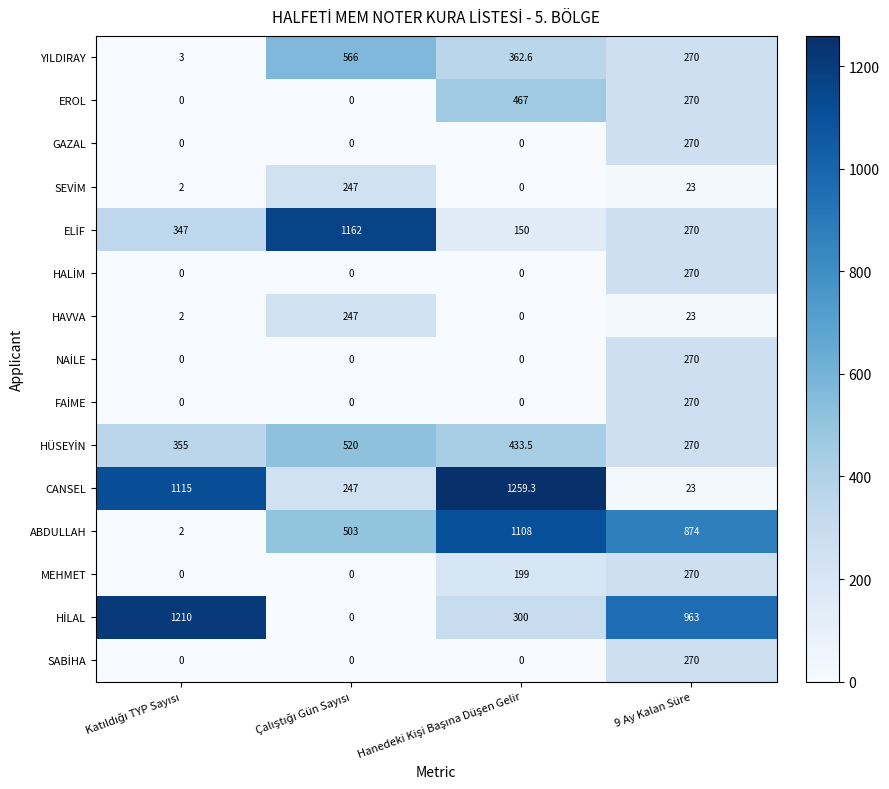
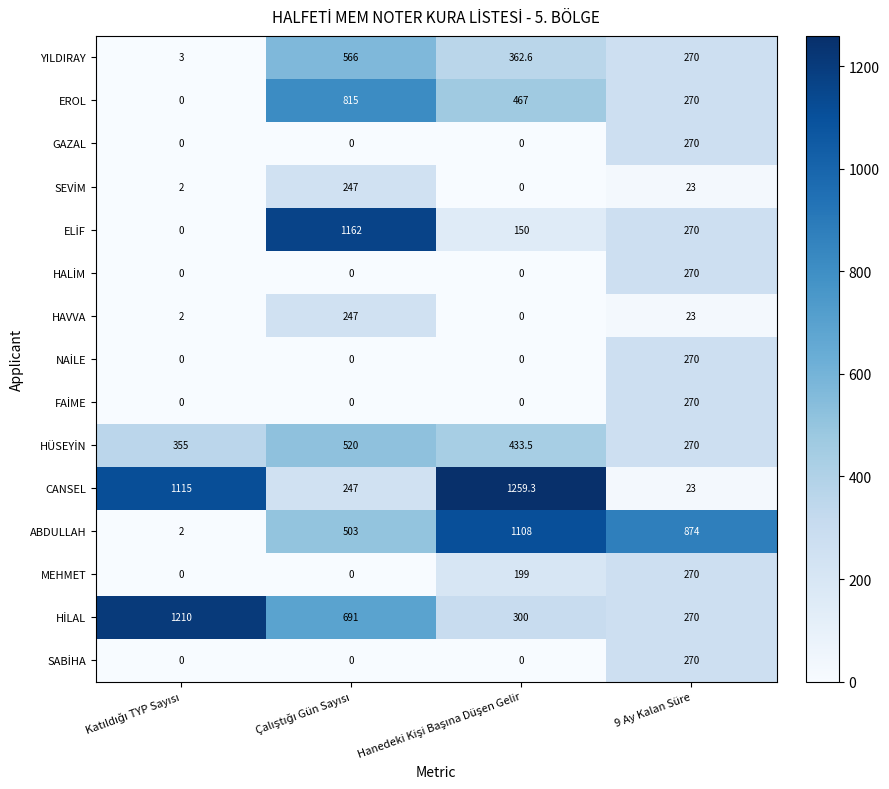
  {
    "YILDIRAY": {
      "Katıldığı TYP Sayısı": 3,
      "Çalıştığı Gün Sayısı": 566,
      "Hanedeki Kişi Başına Düşen Gelir": 362.6,
      "9 Ay Kalan Süre": 270
    },
    "EROL": {
      "Katıldığı TYP Sayısı": 0,
-     "Çalıştığı Gün Sayısı": 0,
+     "Çalıştığı Gün Sayısı": 815,
      "Hanedeki Kişi Başına Düşen Gelir": 467,
      "9 Ay Kalan Süre": 270
    },
    "GAZAL": {
      "Katıldığı TYP Sayısı": 0,
      "Çalıştığı Gün Sayısı": 0,
      "Hanedeki Kişi Başına Düşen Gelir": 0,
      "9 Ay Kalan Süre": 270
    },
    "SEVİM": {
      "Katıldığı TYP Sayısı": 2,
      "Çalıştığı Gün Sayısı": 247,
      "Hanedeki Kişi Başına Düşen Gelir": 0,
      "9 Ay Kalan Süre": 23
    },
    "ELİF": {
-     "Katıldığı TYP Sayısı": 347,
+     "Katıldığı TYP Sayısı": 0,
      "Çalıştığı Gün Sayısı": 1162,
      "Hanedeki Kişi Başına Düşen Gelir": 150,
      "9 Ay Kalan Süre": 270
    },
    "HALİM": {
      "Katıldığı TYP Sayısı": 0,
      "Çalıştığı Gün Sayısı": 0,
      "Hanedeki Kişi Başına Düşen Gelir": 0,
      "9 Ay Kalan Süre": 270
    },
    "HAVVA": {
      "Katıldığı TYP Sayısı": 2,
      "Çalıştığı Gün Sayısı": 247,
      "Hanedeki Kişi Başına Düşen Gelir": 0,
      "9 Ay Kalan Süre": 23
    },
    "NAİLE": {
      "Katıldığı TYP Sayısı": 0,
      "Çalıştığı Gün Sayısı": 0,
      "Hanedeki Kişi Başına Düşen Gelir": 0,
      "9 Ay Kalan Süre": 270
    },
    "FAİME": {
      "Katıldığı TYP Sayısı": 0,
      "Çalıştığı Gün Sayısı": 0,
      "Hanedeki Kişi Başına Düşen Gelir": 0,
      "9 Ay Kalan Süre": 270
    },
    "HÜSEYİN": {
      "Katıldığı TYP Sayısı": 355,
      "Çalıştığı Gün Sayısı": 520,
      "Hanedeki Kişi Başına Düşen Gelir": 433.5,
      "9 Ay Kalan Süre": 270
    },
    "CANSEL": {
      "Katıldığı TYP Sayısı": 1115,
      "Çalıştığı Gün Sayısı": 247,
      "Hanedeki Kişi Başına Düşen Gelir": 1259.3,
      "9 Ay Kalan Süre": 23
    },
    "ABDULLAH": {
      "Katıldığı TYP Sayısı": 2,
      "Çalıştığı Gün Sayısı": 503,
      "Hanedeki Kişi Başına Düşen Gelir": 1108,
      "9 Ay Kalan Süre": 874
    },
    "MEHMET": {
      "Katıldığı TYP Sayısı": 0,
      "Çalıştığı Gün Sayısı": 0,
      "Hanedeki Kişi Başına Düşen Gelir": 199,
      "9 Ay Kalan Süre": 270
    },
    "HİLAL": {
      "Katıldığı TYP Sayısı": 1210,
-     "Çalıştığı Gün Sayısı": 0,
+     "Çalıştığı Gün Sayısı": 691,
      "Hanedeki Kişi Başına Düşen Gelir": 300,
-     "9 Ay Kalan Süre": 963
+     "9 Ay Kalan Süre": 270
    },
    "SABİHA": {
      "Katıldığı TYP Sayısı": 0,
      "Çalıştığı Gün Sayısı": 0,
      "Hanedeki Kişi Başına Düşen Gelir": 0,
      "9 Ay Kalan Süre": 270
    }
  }
